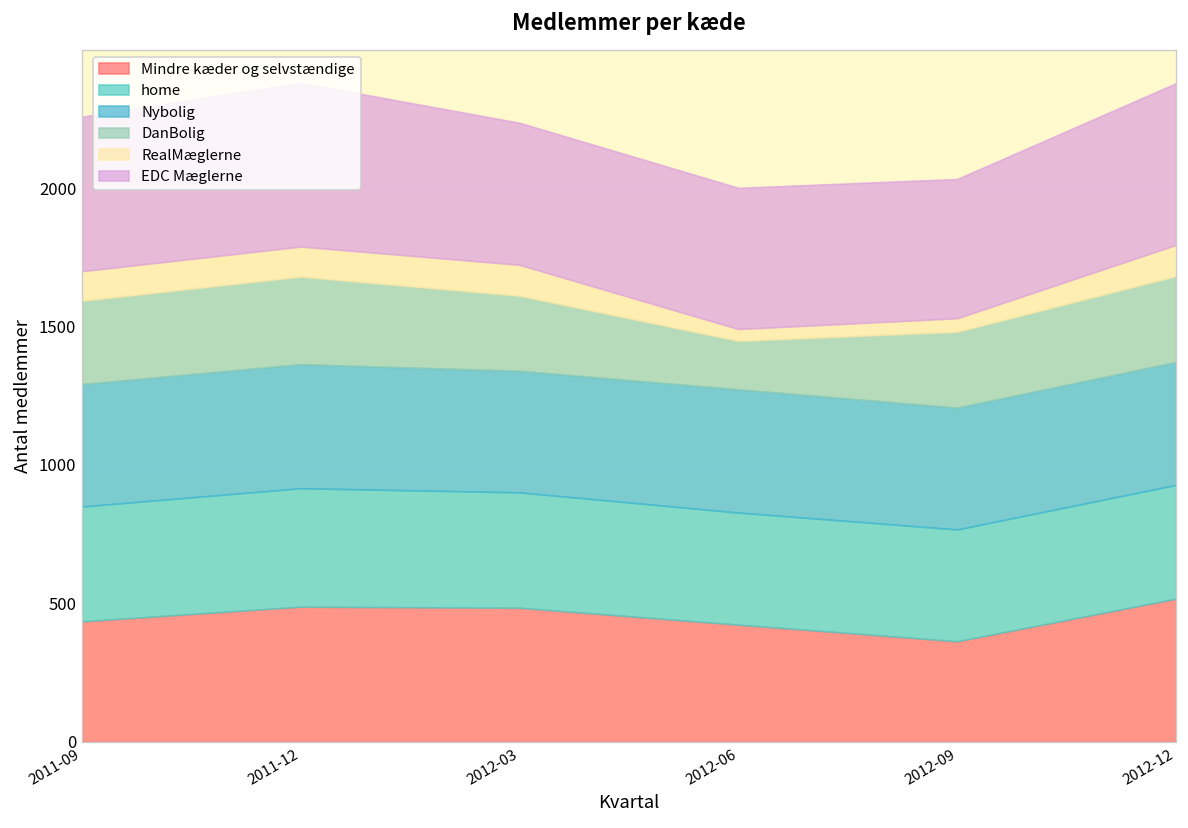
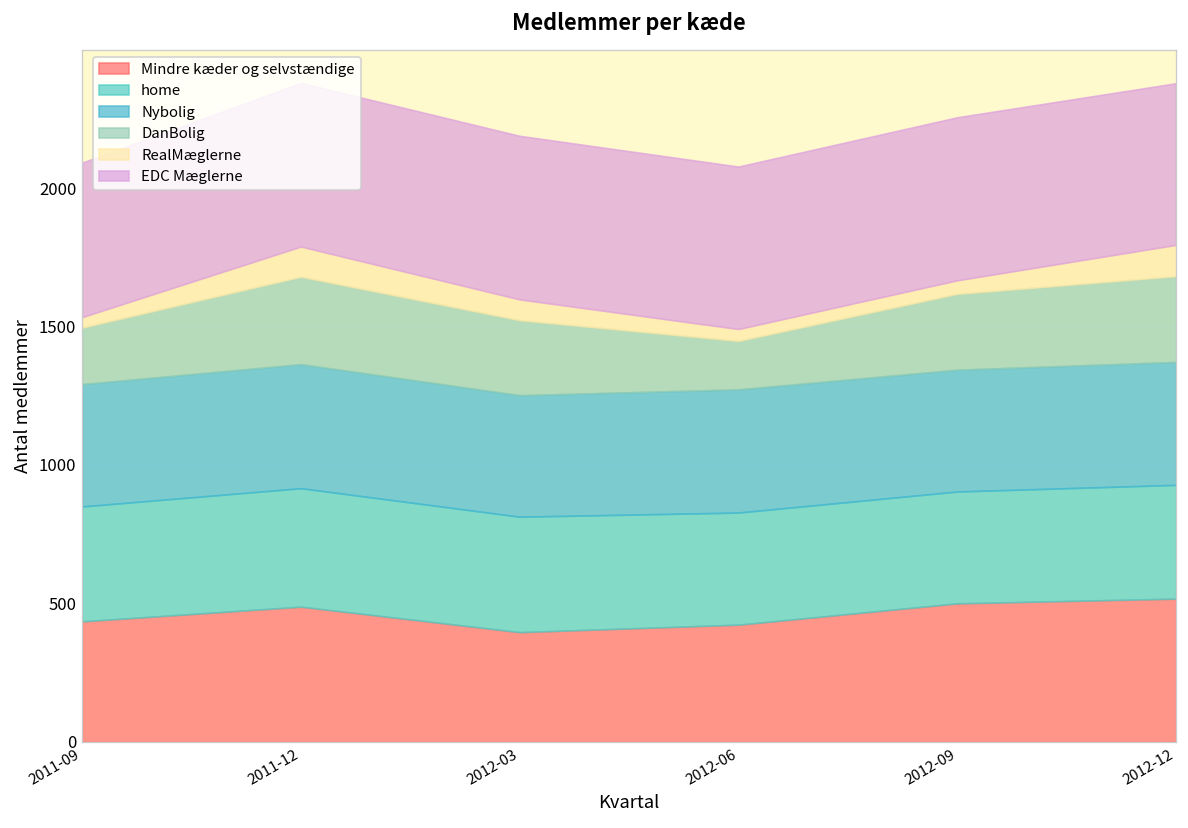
  {
    "Mindre kæder og selvstændige": {
      "2011-09": 440,
      "2011-12": 490,
-     "2012-03": 480,
+     "2012-03": 400,
      "2012-06": 420,
-     "2012-09": 360,
+     "2012-09": 500,
      "2012-12": 520
    },
    "DanBolig": {
-     "2011-09": 300,
+     "2011-09": 200,
      "2011-12": 320,
      "2012-03": 270,
      "2012-06": 180,
      "2012-09": 270,
      "2012-12": 310
    },
    "RealMæglerne": {
-     "2011-09": 110,
+     "2011-09": 40,
      "2011-12": 110,
-     "2012-03": 110,
+     "2012-03": 80,
      "2012-06": 40,
      "2012-09": 50,
      "2012-12": 110
    },
    "EDC Mæglerne": {
      "2011-09": 560,
-     "2012-03": 510,
-     "2012-06": 510,
-     "2012-09": 500,
+     "2012-03": 590,
+     "2012-06": 590,
+     "2012-09": 590,
      "2012-12": 580
    }
  }
